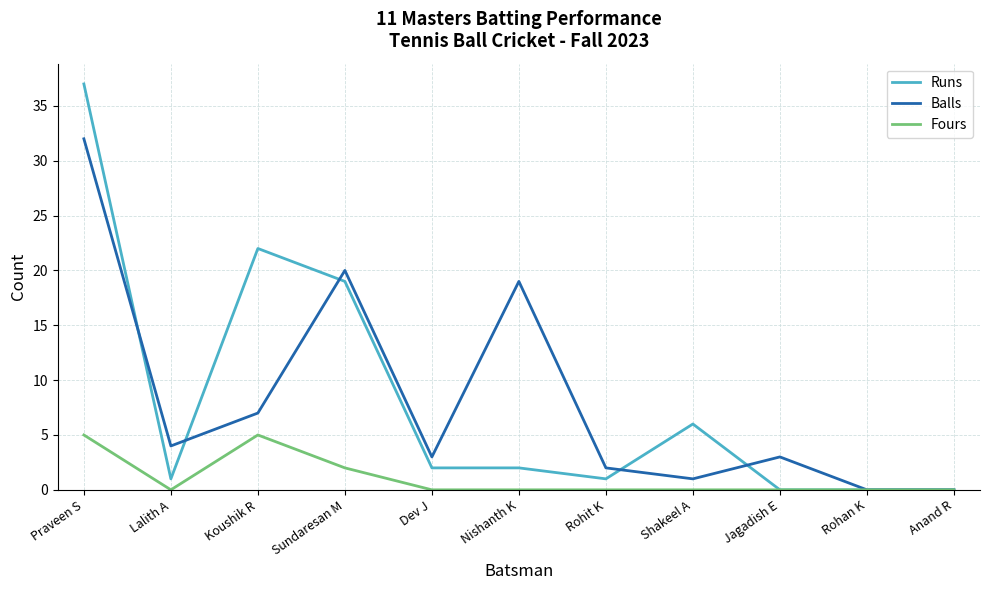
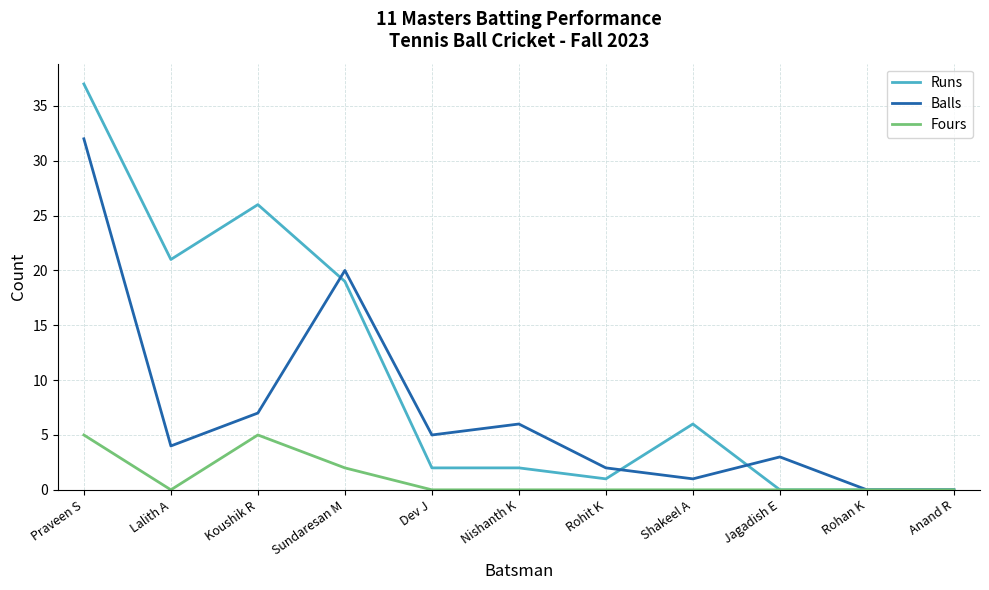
  {
    "Runs": {
      "Praveen S": 37,
-     "Lalith A": 1,
-     "Koushik R": 22,
+     "Lalith A": 21,
+     "Koushik R": 26,
      "Sundaresan M": 19,
      "Dev J": 2,
      "Nishanth K": 2,
      "Rohit K": 1,
      "Shakeel A": 6
    },
    "Balls": {
      "Praveen S": 32,
      "Lalith A": 4,
      "Koushik R": 7,
      "Sundaresan M": 20,
-     "Dev J": 3,
-     "Nishanth K": 19,
+     "Dev J": 5,
+     "Nishanth K": 6,
      "Rohit K": 2,
      "Shakeel A": 1,
      "Jagadish E": 3
    },
    "Fours": {
      "Praveen S": 5,
      "Lalith A": 0,
      "Koushik R": 5,
      "Sundaresan M": 2,
      "Dev J": 0,
      "Nishanth K": 0,
      "Rohit K": 0,
      "Shakeel A": 0
    }
  }
